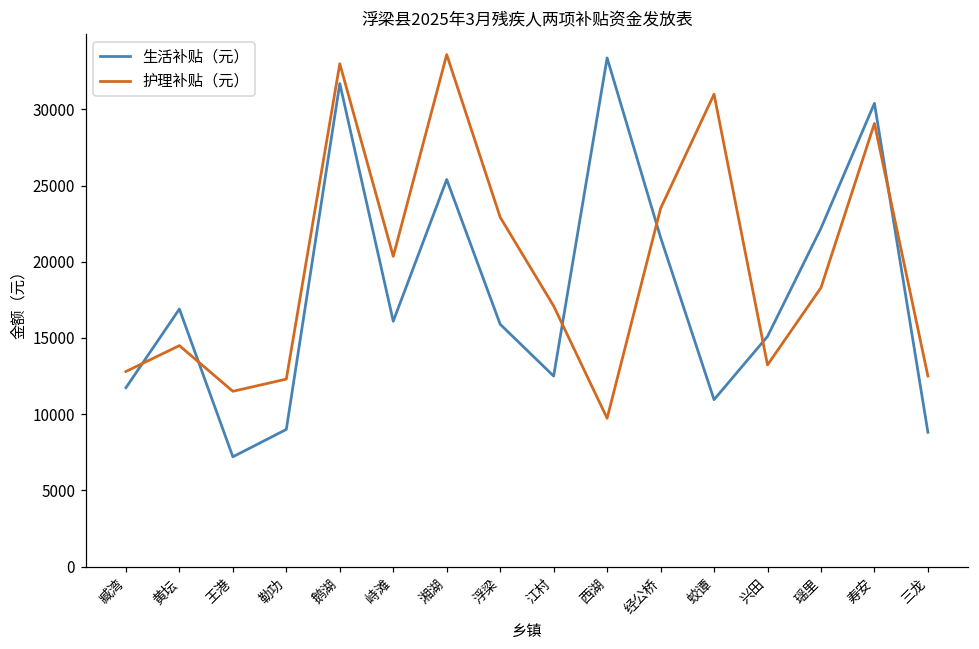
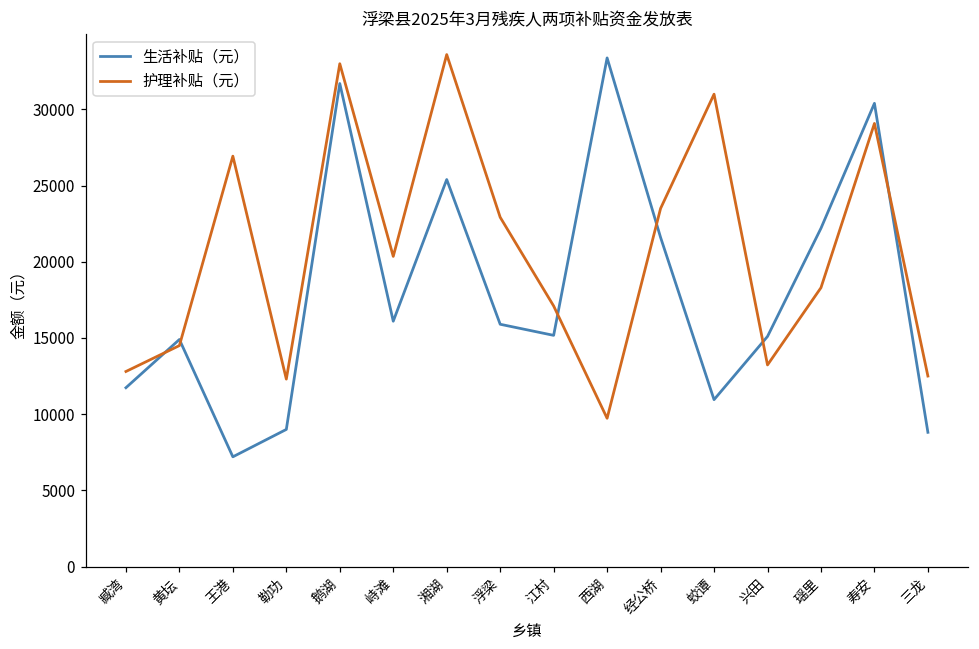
  {
    "生活补贴（元）": {
      "臧湾": 11700,
-     "黄坛": 16900,
+     "黄坛": 14900,
      "王港": 7200,
      "勒功": 9000,
      "鹅湖": 31700,
      "峙滩": 16100,
      "湘湖": 25400,
      "浮梁": 15900,
-     "江村": 12500,
+     "江村": 15200,
      "西湖": 33400,
      "经公桥": 21600,
      "蛟谭": 11000,
      "兴田": 15100,
      "瑶里": 22200,
      "寿安": 30400,
      "三龙": 8800
    },
    "护理补贴（元）": {
      "臧湾": 12800,
      "黄坛": 14500,
-     "王港": 11500,
+     "王港": 26900,
      "勒功": 12300,
      "鹅湖": 33000,
      "峙滩": 20400,
      "湘湖": 33600,
      "浮梁": 22900,
      "江村": 17100,
      "西湖": 9700,
      "经公桥": 23500,
      "蛟谭": 31000,
      "兴田": 13200,
      "瑶里": 18300,
      "寿安": 29100,
      "三龙": 12500
    }
  }
